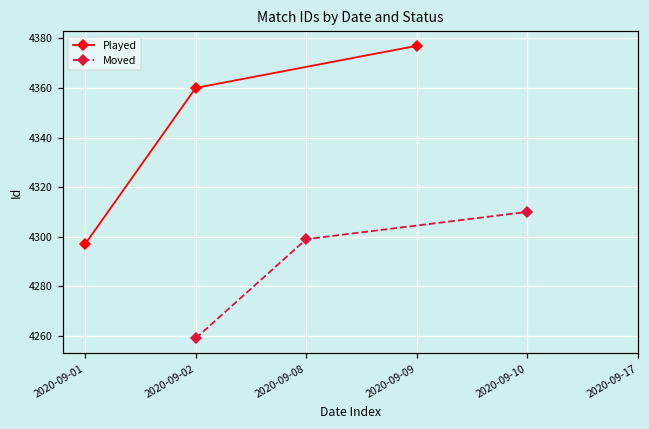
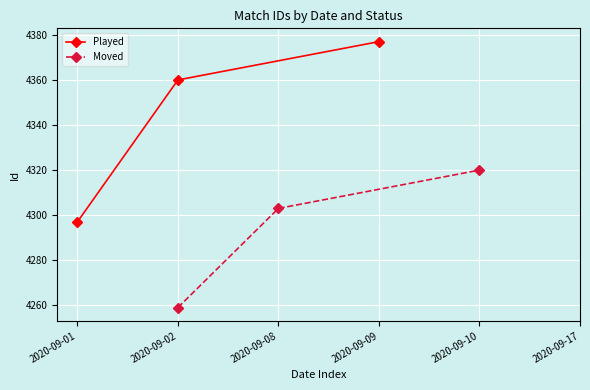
  {
    "Played": {
      "2020-09-01": 4297,
      "2020-09-02": 4360,
      "2020-09-09": 4377
    },
    "Moved": {
      "2020-09-02": 4259,
-     "2020-09-08": 4299,
-     "2020-09-10": 4310
+     "2020-09-08": 4303,
+     "2020-09-10": 4320
    }
  }
